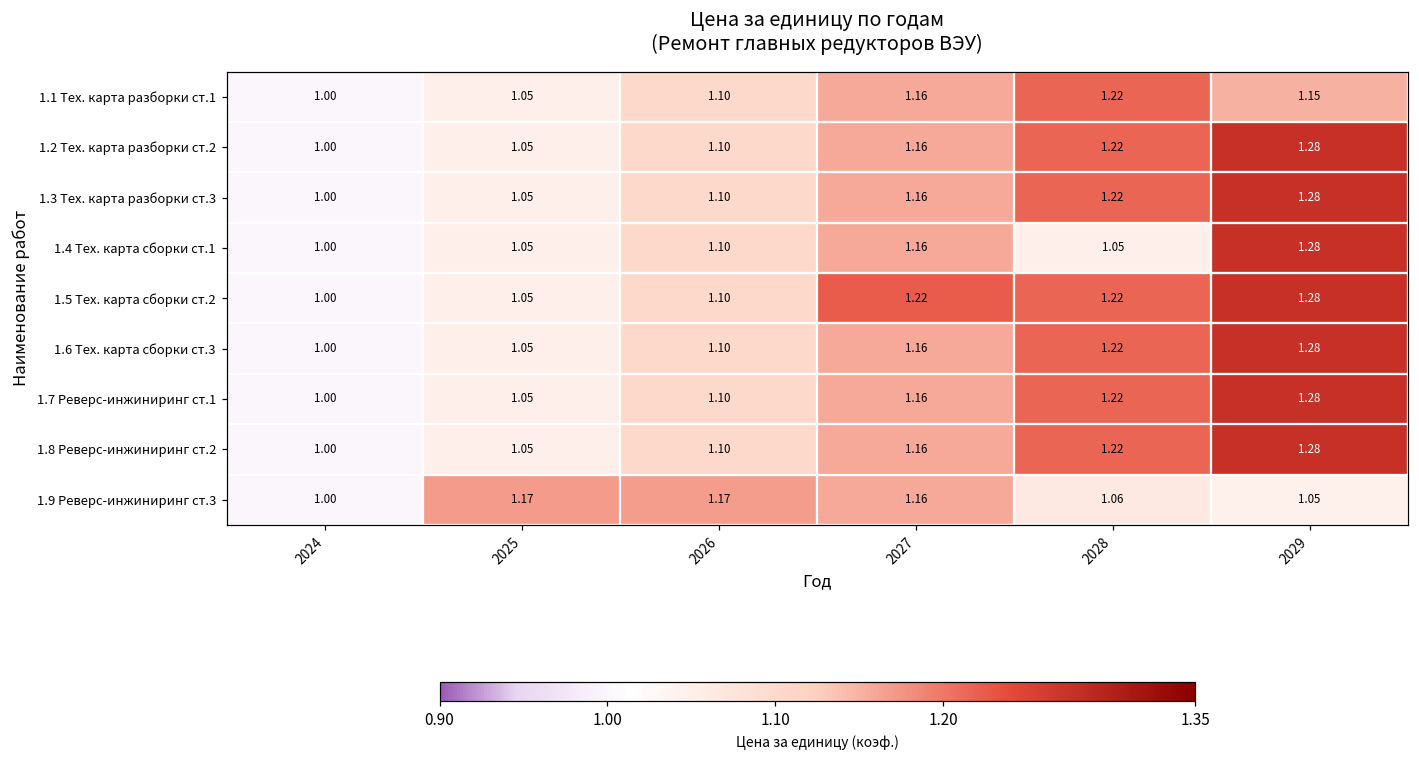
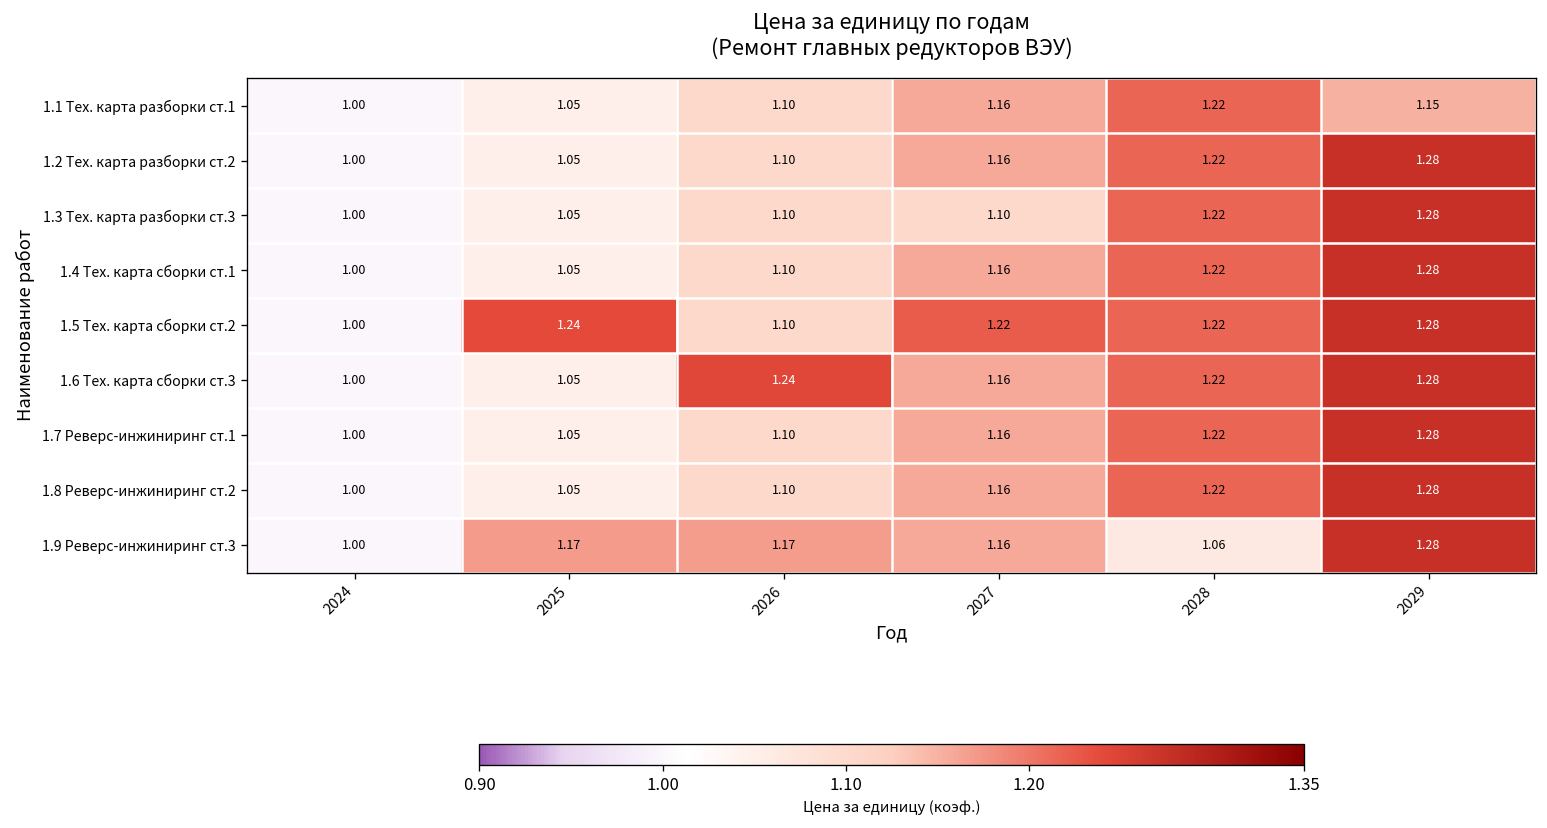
  {
    "1.1 Тех. карта разборки ст.1": {
      "2024": 1.00,
      "2025": 1.05,
      "2026": 1.10,
      "2027": 1.16,
      "2028": 1.22,
      "2029": 1.15
    },
    "1.2 Тех. карта разборки ст.2": {
      "2024": 1.00,
      "2025": 1.05,
      "2026": 1.10,
      "2027": 1.16,
      "2028": 1.22,
      "2029": 1.28
    },
    "1.3 Тех. карта разборки ст.3": {
      "2024": 1.00,
      "2025": 1.05,
      "2026": 1.10,
-     "2027": 1.16,
+     "2027": 1.10,
      "2028": 1.22,
      "2029": 1.28
    },
    "1.4 Тех. карта сборки ст.1": {
      "2024": 1.00,
      "2025": 1.05,
      "2026": 1.10,
      "2027": 1.16,
-     "2028": 1.05,
+     "2028": 1.22,
      "2029": 1.28
    },
    "1.5 Тех. карта сборки ст.2": {
      "2024": 1.00,
-     "2025": 1.05,
+     "2025": 1.24,
      "2026": 1.10,
      "2027": 1.22,
      "2028": 1.22,
      "2029": 1.28
    },
    "1.6 Тех. карта сборки ст.3": {
      "2024": 1.00,
      "2025": 1.05,
-     "2026": 1.10,
+     "2026": 1.24,
      "2027": 1.16,
      "2028": 1.22,
      "2029": 1.28
    },
    "1.7 Реверс-инжиниринг ст.1": {
      "2024": 1.00,
      "2025": 1.05,
      "2026": 1.10,
      "2027": 1.16,
      "2028": 1.22,
      "2029": 1.28
    },
    "1.8 Реверс-инжиниринг ст.2": {
      "2024": 1.00,
      "2025": 1.05,
      "2026": 1.10,
      "2027": 1.16,
      "2028": 1.22,
      "2029": 1.28
    },
    "1.9 Реверс-инжиниринг ст.3": {
      "2024": 1.00,
      "2025": 1.17,
      "2026": 1.17,
      "2027": 1.16,
      "2028": 1.06,
-     "2029": 1.05
+     "2029": 1.28
    }
  }
